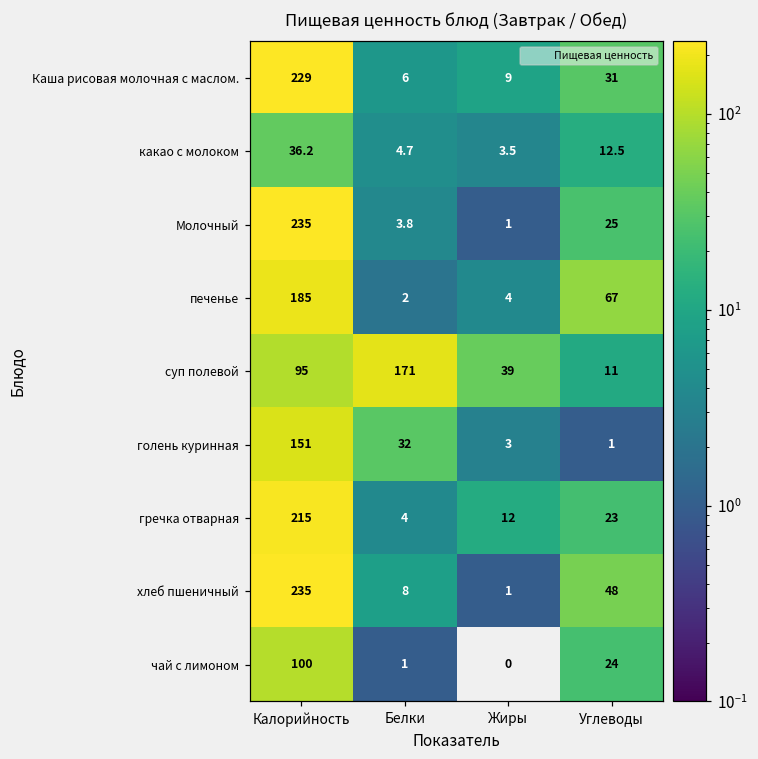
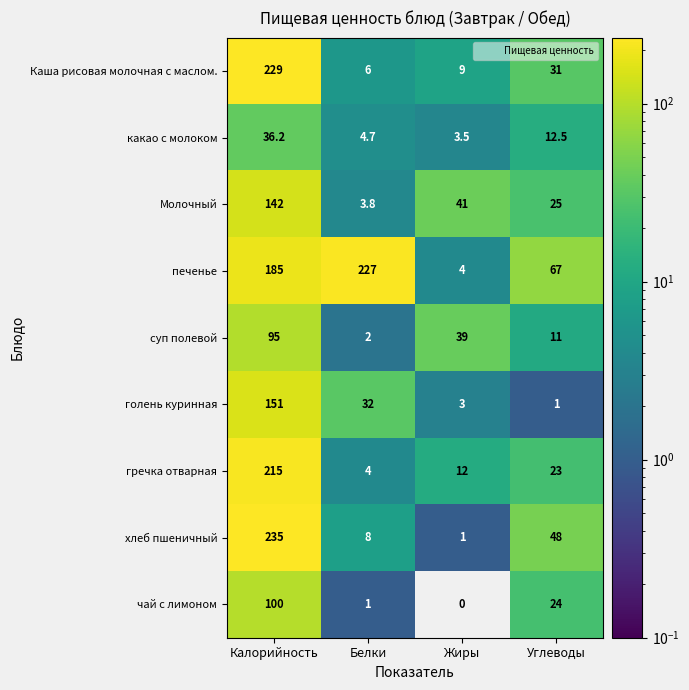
  {
    "Каша рисовая молочная с маслом.": {
      "Калорийность": 229,
      "Белки": 6,
      "Жиры": 9,
      "Углеводы": 31
    },
    "какао с молоком": {
      "Калорийность": 36.2,
      "Белки": 4.7,
      "Жиры": 3.5,
      "Углеводы": 12.5
    },
    "Молочный": {
-     "Калорийность": 235,
+     "Калорийность": 142,
      "Белки": 3.8,
-     "Жиры": 1,
+     "Жиры": 41,
      "Углеводы": 25
    },
    "печенье": {
      "Калорийность": 185,
-     "Белки": 2,
+     "Белки": 227,
      "Жиры": 4,
      "Углеводы": 67
    },
    "суп полевой": {
      "Калорийность": 95,
-     "Белки": 171,
+     "Белки": 2,
      "Жиры": 39,
      "Углеводы": 11
    },
    "голень куринная": {
      "Калорийность": 151,
      "Белки": 32,
      "Жиры": 3,
      "Углеводы": 1
    },
    "гречка отварная": {
      "Калорийность": 215,
      "Белки": 4,
      "Жиры": 12,
      "Углеводы": 23
    },
    "хлеб пшеничный": {
      "Калорийность": 235,
      "Белки": 8,
      "Жиры": 1,
      "Углеводы": 48
    },
    "чай с лимоном": {
      "Калорийность": 100,
      "Белки": 1,
      "Жиры": 0,
      "Углеводы": 24
    }
  }
